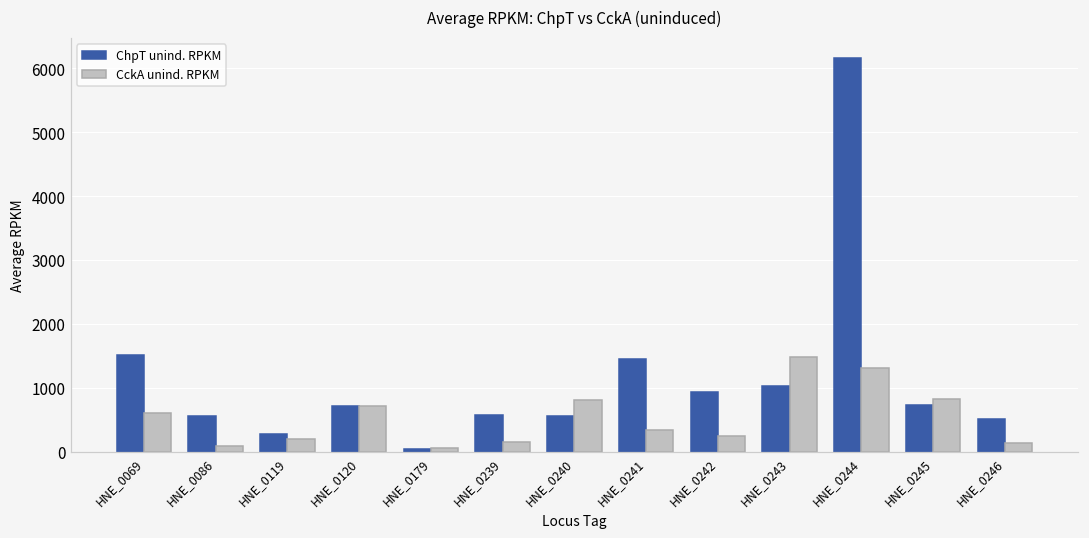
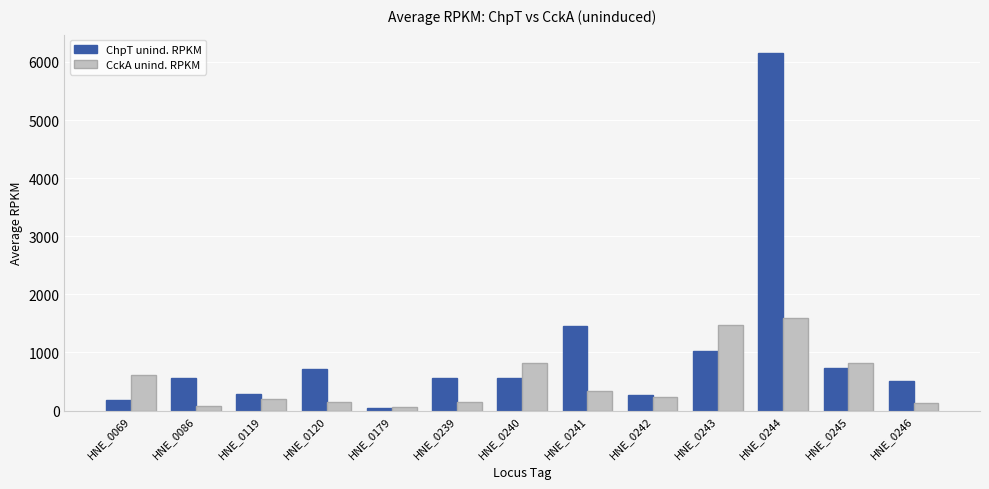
  {
    "ChpT unind. RPKM": {
-     "HNE_0069": 1500,
+     "HNE_0069": 200,
      "HNE_0086": 600,
      "HNE_0119": 300,
      "HNE_0120": 700,
      "HNE_0239": 600,
      "HNE_0240": 600,
      "HNE_0241": 1500,
-     "HNE_0242": 900,
+     "HNE_0242": 300,
      "HNE_0243": 1000,
      "HNE_0244": 6200,
      "HNE_0245": 700,
      "HNE_0246": 500
    },
    "CckA unind. RPKM": {
      "HNE_0069": 600,
      "HNE_0086": 100,
      "HNE_0119": 200,
-     "HNE_0120": 700,
+     "HNE_0120": 100,
      "HNE_0179": 100,
      "HNE_0239": 200,
      "HNE_0240": 800,
      "HNE_0241": 300,
      "HNE_0242": 200,
      "HNE_0243": 1500,
-     "HNE_0244": 1300,
+     "HNE_0244": 1600,
      "HNE_0245": 800,
      "HNE_0246": 100
    }
  }
